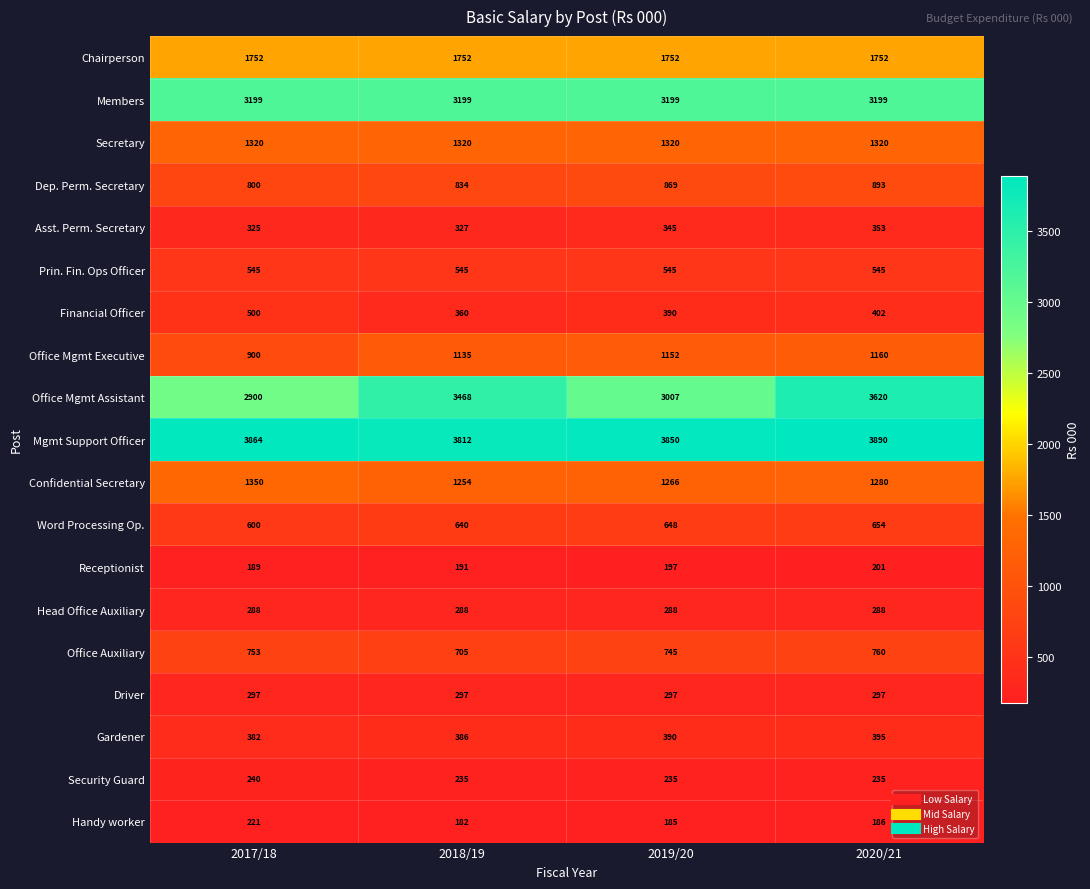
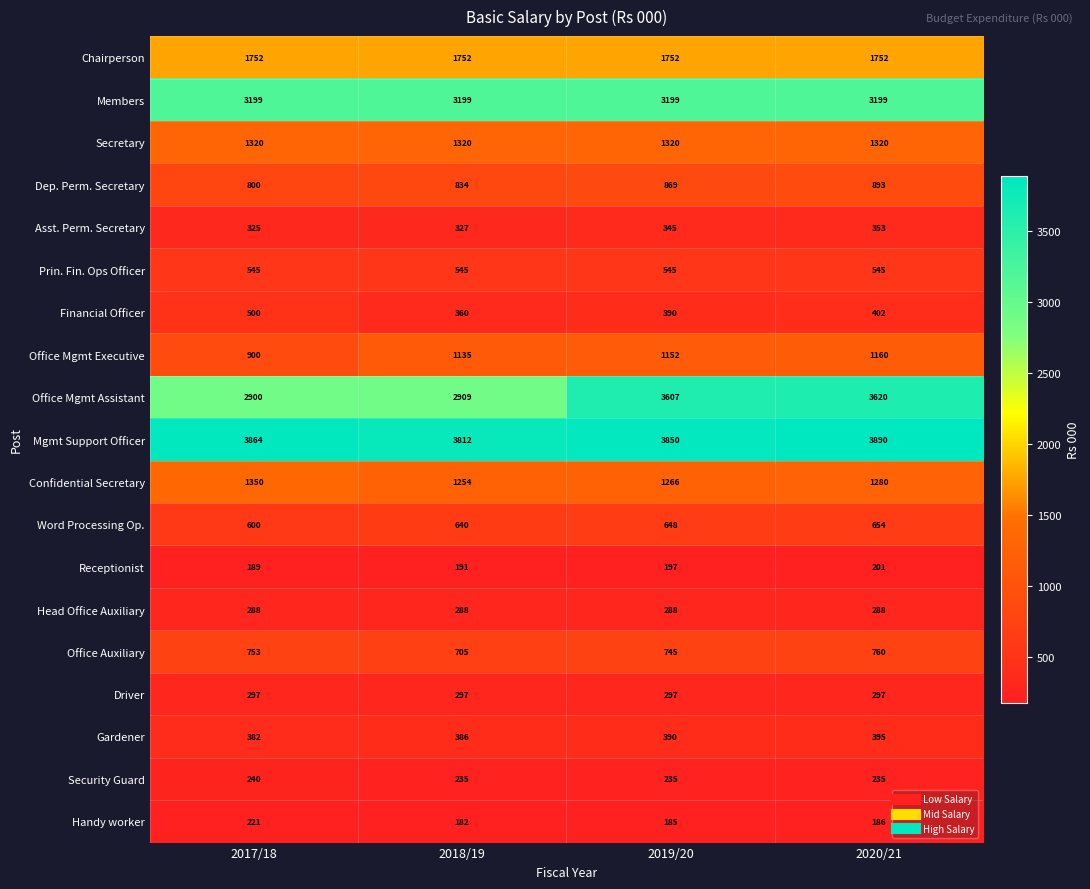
  {
    "Chairperson": {
      "2017/18": 1752,
      "2018/19": 1752,
      "2019/20": 1752,
      "2020/21": 1752
    },
    "Members": {
      "2017/18": 3199,
      "2018/19": 3199,
      "2019/20": 3199,
      "2020/21": 3199
    },
    "Secretary": {
      "2017/18": 1320,
      "2018/19": 1320,
      "2019/20": 1320,
      "2020/21": 1320
    },
    "Dep. Perm. Secretary": {
      "2017/18": 800,
      "2018/19": 834,
      "2019/20": 869,
      "2020/21": 893
    },
    "Asst. Perm. Secretary": {
      "2017/18": 325,
      "2018/19": 327,
      "2019/20": 345,
      "2020/21": 353
    },
    "Prin. Fin. Ops Officer": {
      "2017/18": 545,
      "2018/19": 545,
      "2019/20": 545,
      "2020/21": 545
    },
    "Financial Officer": {
      "2017/18": 500,
      "2018/19": 360,
      "2019/20": 390,
      "2020/21": 402
    },
    "Office Mgmt Executive": {
      "2017/18": 900,
      "2018/19": 1135,
      "2019/20": 1152,
      "2020/21": 1160
    },
    "Office Mgmt Assistant": {
      "2017/18": 2900,
-     "2018/19": 3468,
-     "2019/20": 3007,
+     "2018/19": 2909,
+     "2019/20": 3607,
      "2020/21": 3620
    },
    "Mgmt Support Officer": {
      "2017/18": 3864,
      "2018/19": 3812,
      "2019/20": 3850,
      "2020/21": 3890
    },
    "Confidential Secretary": {
      "2017/18": 1350,
      "2018/19": 1254,
      "2019/20": 1266,
      "2020/21": 1280
    },
    "Word Processing Op.": {
      "2017/18": 600,
      "2018/19": 640,
      "2019/20": 648,
      "2020/21": 654
    },
    "Receptionist": {
      "2017/18": 189,
      "2018/19": 191,
      "2019/20": 197,
      "2020/21": 201
    },
    "Head Office Auxiliary": {
      "2017/18": 288,
      "2018/19": 288,
      "2019/20": 288,
      "2020/21": 288
    },
    "Office Auxiliary": {
      "2017/18": 753,
      "2018/19": 705,
      "2019/20": 745,
      "2020/21": 760
    },
    "Driver": {
      "2017/18": 297,
      "2018/19": 297,
      "2019/20": 297,
      "2020/21": 297
    },
    "Gardener": {
      "2017/18": 382,
      "2018/19": 386,
      "2019/20": 390,
      "2020/21": 395
    },
    "Security Guard": {
      "2017/18": 240,
      "2018/19": 235,
      "2019/20": 235,
      "2020/21": 235
    },
    "Handy worker": {
      "2017/18": 221,
      "2018/19": 182,
      "2019/20": 185,
      "2020/21": 186
    }
  }
